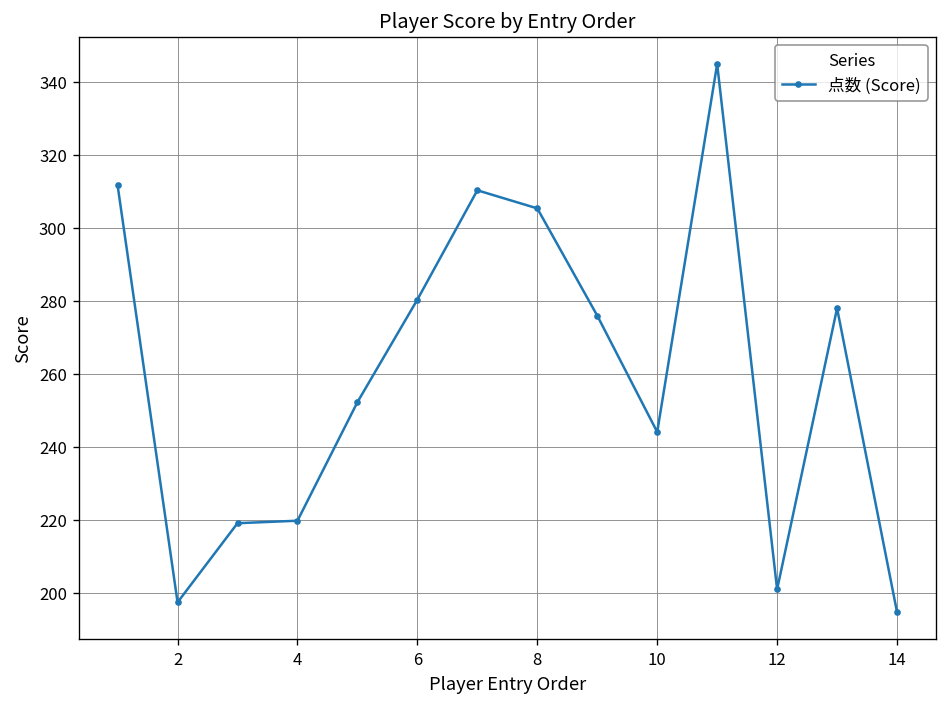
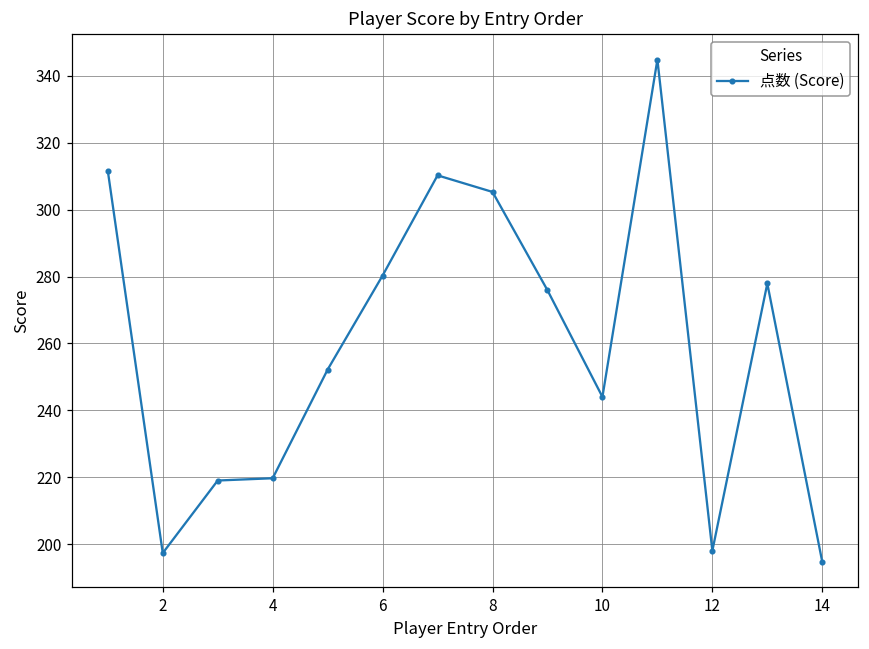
  {
    "2": 197,
    "4": 220,
    "6": 280,
    "8": 305,
    "10": 244,
-   "12": 201,
+   "12": 198,
    "14": 195
  }
